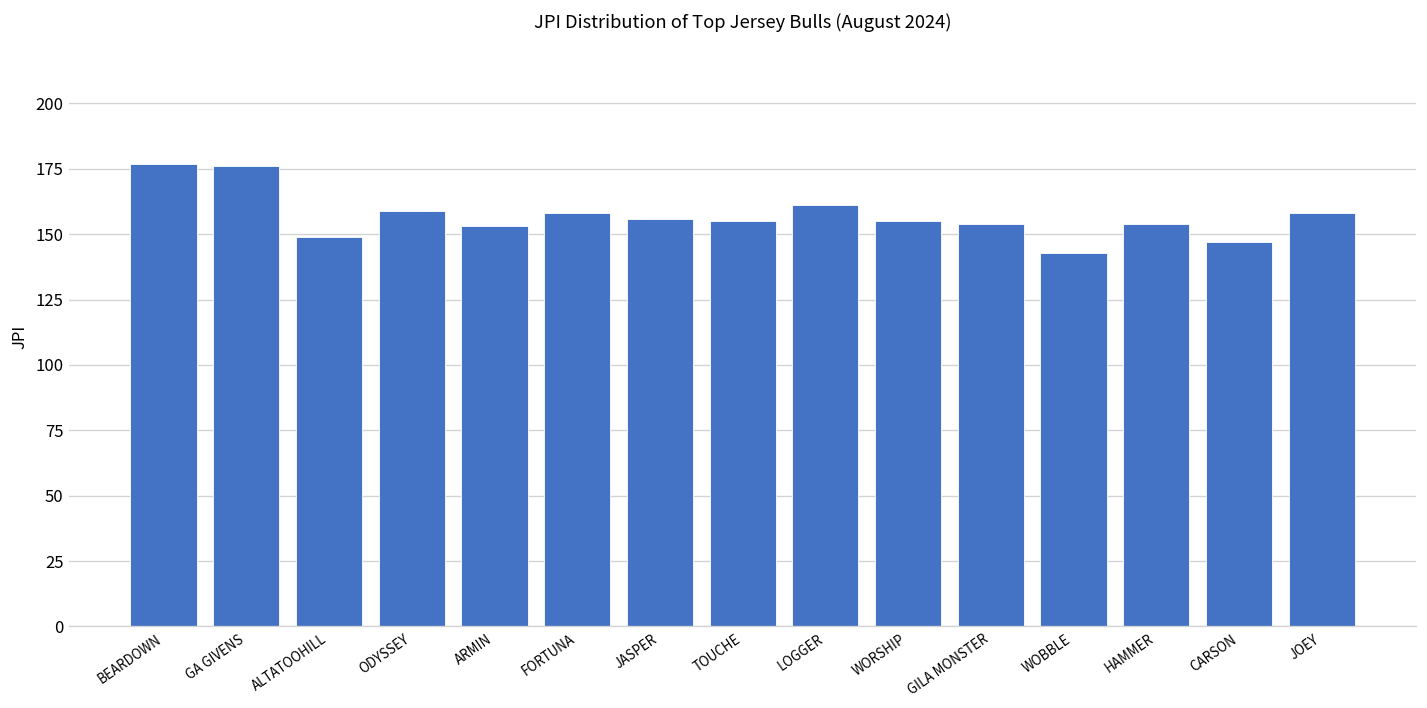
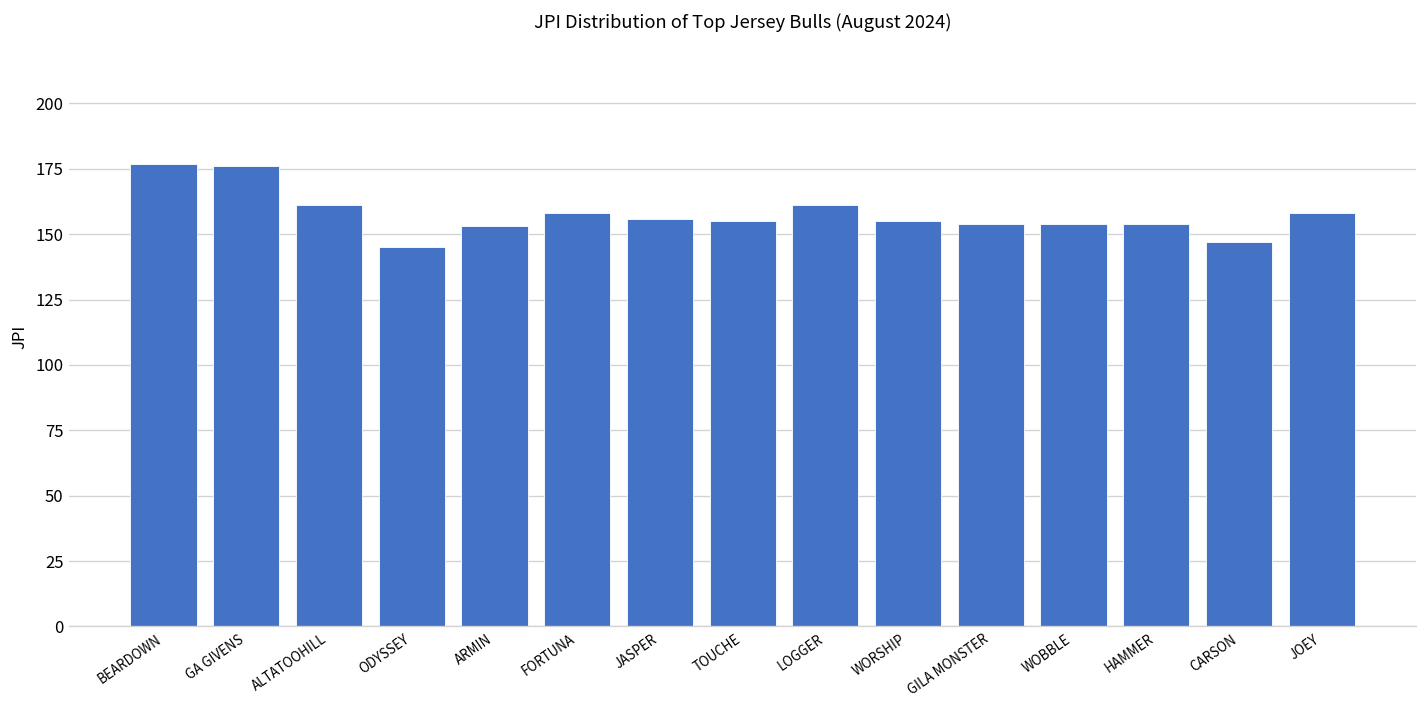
  {
    "BEARDOWN": 177,
    "GA GIVENS": 176,
-   "ALTATOOHILL": 149,
-   "ODYSSEY": 159,
+   "ALTATOOHILL": 161,
+   "ODYSSEY": 145,
    "ARMIN": 153,
    "FORTUNA": 158,
    "JASPER": 156,
    "TOUCHE": 155,
    "LOGGER": 161,
    "WORSHIP": 155,
    "GILA MONSTER": 154,
-   "WOBBLE": 143,
+   "WOBBLE": 154,
    "HAMMER": 154,
    "CARSON": 147,
    "JOEY": 158
  }
